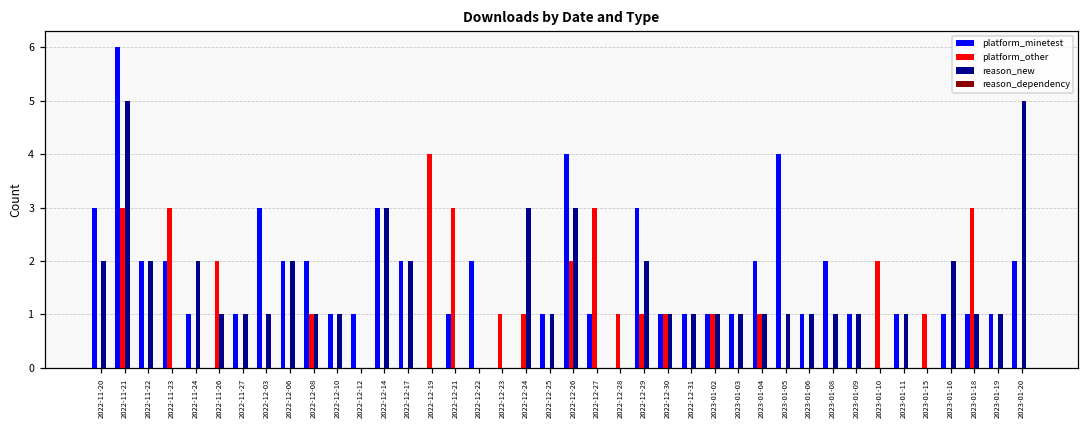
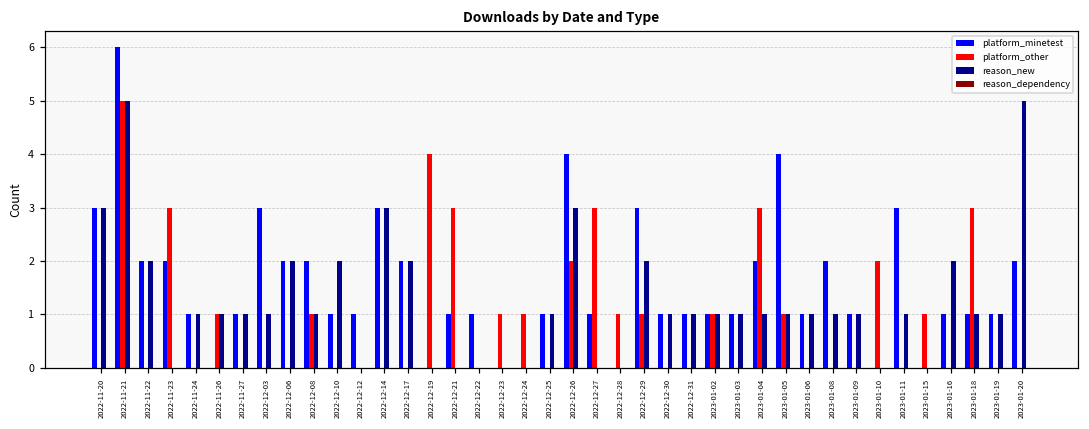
  {
    "platform_minetest": {
      "2022-11-20": 3,
      "2022-11-21": 6,
      "2022-11-22": 2,
      "2022-11-23": 2,
      "2022-11-24": 1,
      "2022-11-26": 0,
      "2022-11-27": 1,
      "2022-12-03": 3,
      "2022-12-06": 2,
      "2022-12-08": 2,
      "2022-12-10": 1,
      "2022-12-12": 1,
      "2022-12-14": 3,
      "2022-12-17": 2,
      "2022-12-19": 0,
      "2022-12-21": 1,
-     "2022-12-22": 2,
+     "2022-12-22": 1,
      "2022-12-23": 0,
      "2022-12-24": 0,
      "2022-12-25": 1,
      "2022-12-26": 4,
      "2022-12-27": 1,
      "2022-12-28": 0,
      "2022-12-29": 3,
      "2022-12-30": 1,
      "2022-12-31": 1,
      "2023-01-02": 1,
      "2023-01-03": 1,
      "2023-01-04": 2,
      "2023-01-05": 4,
      "2023-01-06": 1,
      "2023-01-08": 2,
      "2023-01-09": 1,
      "2023-01-10": 0,
-     "2023-01-11": 1,
+     "2023-01-11": 3,
      "2023-01-15": 0,
      "2023-01-16": 1,
      "2023-01-18": 1,
      "2023-01-19": 1,
      "2023-01-20": 2
    },
    "platform_other": {
      "2022-11-20": 0,
-     "2022-11-21": 3,
+     "2022-11-21": 5,
      "2022-11-22": 0,
      "2022-11-23": 3,
      "2022-11-24": 0,
-     "2022-11-26": 2,
+     "2022-11-26": 1,
      "2022-11-27": 0,
      "2022-12-03": 0,
      "2022-12-06": 0,
      "2022-12-08": 1,
      "2022-12-10": 0,
      "2022-12-12": 0,
      "2022-12-14": 0,
      "2022-12-17": 0,
      "2022-12-19": 4,
      "2022-12-21": 3,
      "2022-12-22": 0,
      "2022-12-23": 1,
      "2022-12-24": 1,
      "2022-12-25": 0,
      "2022-12-26": 2,
      "2022-12-27": 3,
      "2022-12-28": 1,
      "2022-12-29": 1,
-     "2022-12-30": 1,
+     "2022-12-30": 0,
      "2022-12-31": 0,
      "2023-01-02": 1,
      "2023-01-03": 0,
-     "2023-01-04": 1,
-     "2023-01-05": 0,
+     "2023-01-04": 3,
+     "2023-01-05": 1,
      "2023-01-06": 0,
      "2023-01-08": 0,
      "2023-01-09": 0,
      "2023-01-10": 2,
      "2023-01-11": 0,
      "2023-01-15": 1,
      "2023-01-16": 0,
      "2023-01-18": 3,
      "2023-01-19": 0,
      "2023-01-20": 0
    },
    "reason_new": {
-     "2022-11-20": 2,
+     "2022-11-20": 3,
      "2022-11-21": 5,
      "2022-11-22": 2,
      "2022-11-23": 0,
-     "2022-11-24": 2,
+     "2022-11-24": 1,
      "2022-11-26": 1,
      "2022-11-27": 1,
      "2022-12-03": 1,
      "2022-12-06": 2,
      "2022-12-08": 1,
-     "2022-12-10": 1,
+     "2022-12-10": 2,
      "2022-12-12": 0,
      "2022-12-14": 3,
      "2022-12-17": 2,
      "2022-12-19": 0,
      "2022-12-21": 0,
      "2022-12-22": 0,
      "2022-12-23": 0,
-     "2022-12-24": 3,
+     "2022-12-24": 0,
      "2022-12-25": 1,
      "2022-12-26": 3,
      "2022-12-27": 0,
      "2022-12-28": 0,
      "2022-12-29": 2,
      "2022-12-30": 1,
      "2022-12-31": 1,
      "2023-01-02": 1,
      "2023-01-03": 1,
      "2023-01-04": 1,
      "2023-01-05": 1,
      "2023-01-06": 1,
      "2023-01-08": 1,
      "2023-01-09": 1,
      "2023-01-10": 0,
      "2023-01-11": 1,
      "2023-01-15": 0,
      "2023-01-16": 2,
      "2023-01-18": 1,
      "2023-01-19": 1,
      "2023-01-20": 5
    },
    "reason_dependency": {
      "2022-11-20": 0,
      "2022-11-21": 0,
      "2022-11-22": 0,
      "2022-11-23": 0,
      "2022-11-24": 0,
      "2022-11-26": 0,
      "2022-11-27": 0,
      "2022-12-03": 0,
      "2022-12-06": 0,
      "2022-12-08": 0,
      "2022-12-10": 0,
      "2022-12-12": 0,
      "2022-12-14": 0,
      "2022-12-17": 0,
      "2022-12-19": 0,
      "2022-12-21": 0,
      "2022-12-22": 0,
      "2022-12-23": 0,
      "2022-12-24": 0,
      "2022-12-25": 0,
      "2022-12-26": 0,
      "2022-12-27": 0,
      "2022-12-28": 0,
      "2022-12-29": 0,
      "2022-12-30": 0,
      "2022-12-31": 0,
      "2023-01-02": 0,
      "2023-01-03": 0,
      "2023-01-04": 0,
      "2023-01-05": 0,
      "2023-01-06": 0,
      "2023-01-08": 0,
      "2023-01-09": 0,
      "2023-01-10": 0,
      "2023-01-11": 0,
      "2023-01-15": 0,
      "2023-01-16": 0,
      "2023-01-18": 0,
      "2023-01-19": 0,
      "2023-01-20": 0
    }
  }
